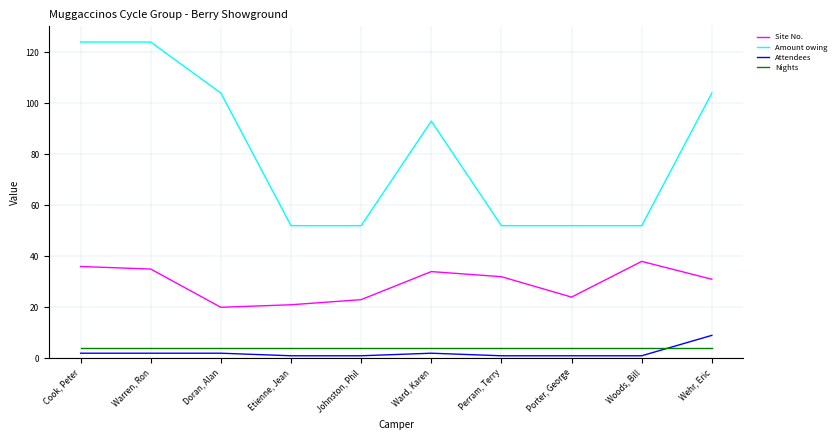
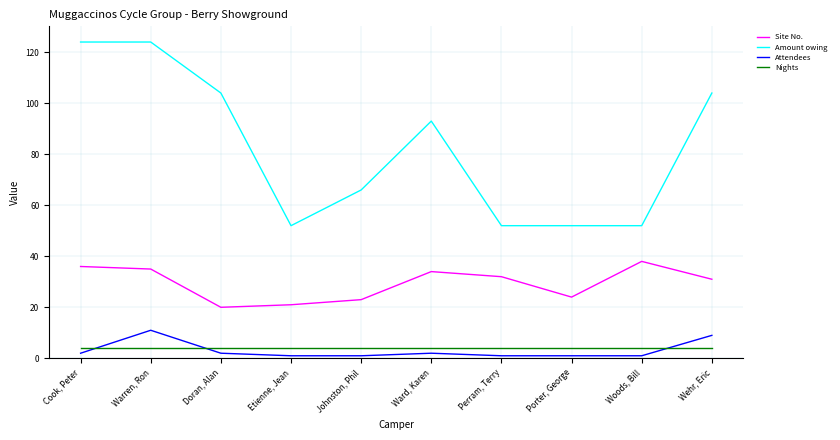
  {
    "Site No.": {
      "Cook, Peter": 36,
      "Warren, Ron": 35,
      "Doran, Alan": 20,
      "Etienne, Jean": 21,
      "Johnston, Phil": 23,
      "Ward, Karen": 34,
      "Perram, Terry": 32,
      "Porter, George": 24,
      "Woods, Bill": 38,
      "Wehr, Eric": 31
    },
    "Amount owing": {
      "Cook, Peter": 124,
      "Warren, Ron": 124,
      "Doran, Alan": 104,
      "Etienne, Jean": 52,
-     "Johnston, Phil": 52,
+     "Johnston, Phil": 66,
      "Ward, Karen": 93,
      "Perram, Terry": 52,
      "Porter, George": 52,
      "Woods, Bill": 52,
      "Wehr, Eric": 104
    },
    "Attendees": {
      "Cook, Peter": 2,
-     "Warren, Ron": 2,
+     "Warren, Ron": 11,
      "Doran, Alan": 2,
      "Etienne, Jean": 1,
      "Johnston, Phil": 1,
      "Ward, Karen": 2,
      "Perram, Terry": 1,
      "Porter, George": 1,
      "Woods, Bill": 1,
      "Wehr, Eric": 9
    },
    "Nights": {
      "Cook, Peter": 4,
      "Warren, Ron": 4,
      "Doran, Alan": 4,
      "Etienne, Jean": 4,
      "Johnston, Phil": 4,
      "Ward, Karen": 4,
      "Perram, Terry": 4,
      "Porter, George": 4,
      "Woods, Bill": 4,
      "Wehr, Eric": 4
    }
  }
